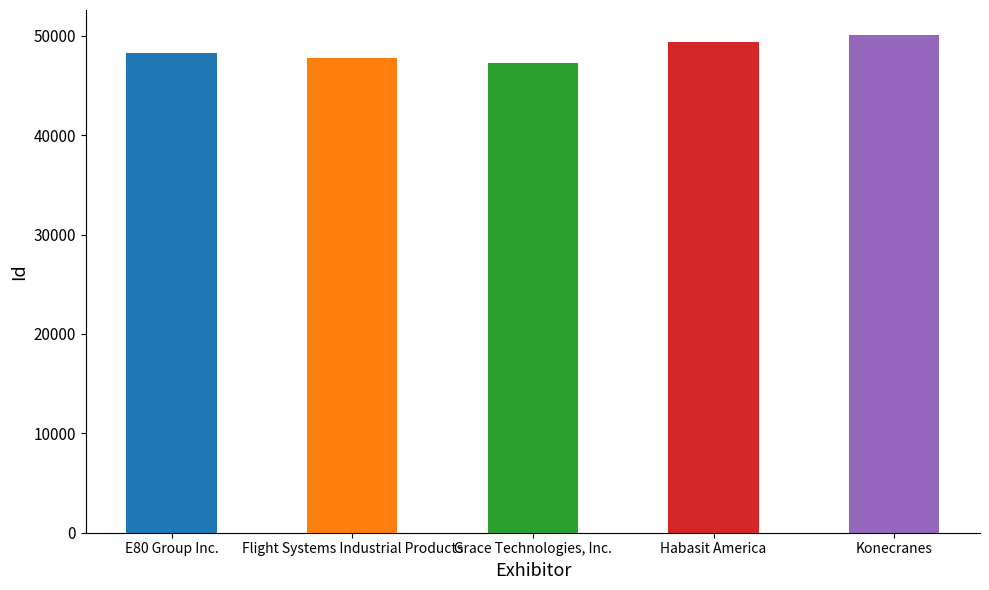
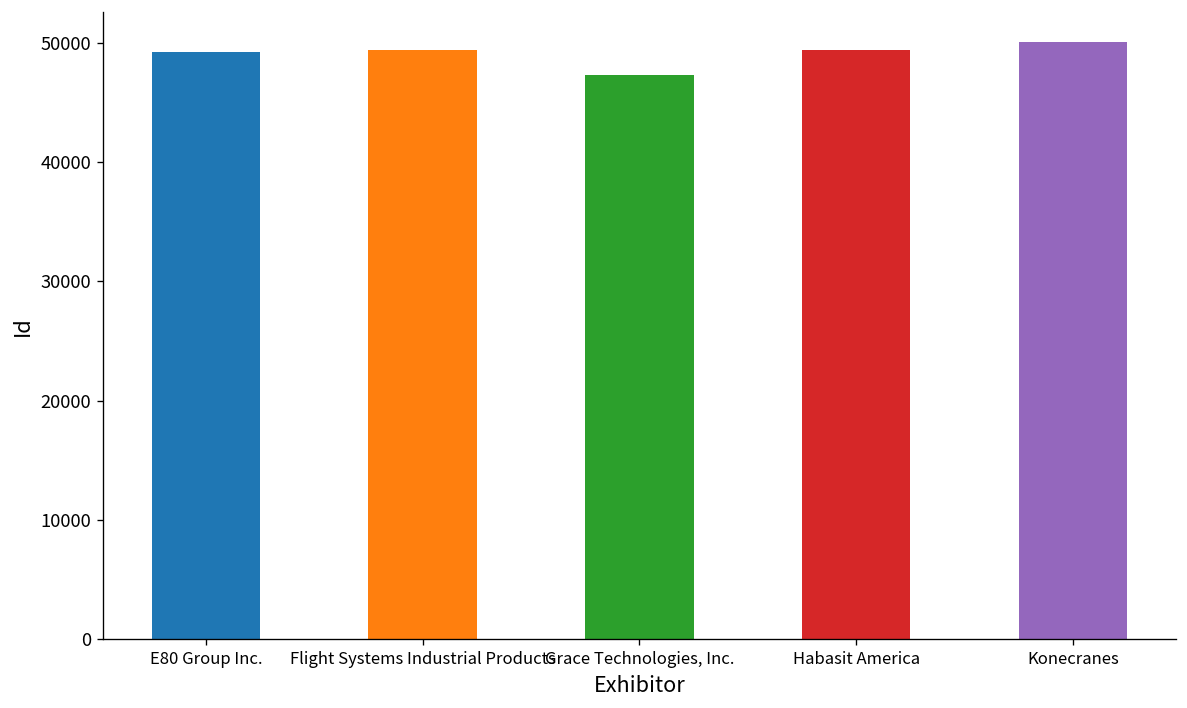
  {
-   "E80 Group Inc.": 48000,
-   "Flight Systems Industrial Products": 48000,
+   "E80 Group Inc.": 49000,
+   "Flight Systems Industrial Products": 49000,
    "Grace Technologies, Inc.": 47000,
    "Habasit America": 49000,
    "Konecranes": 50000
  }
